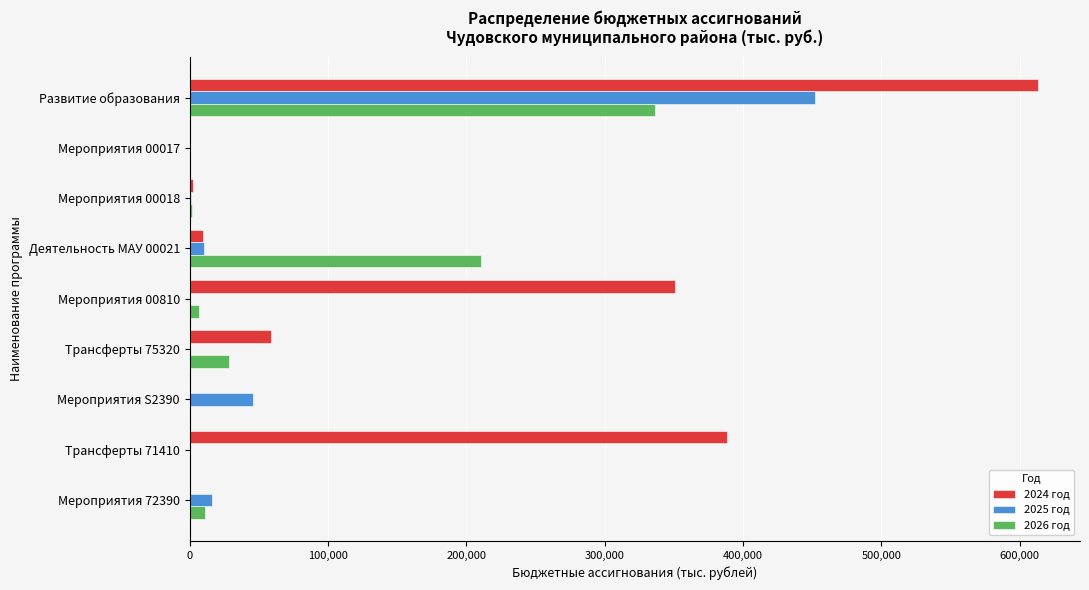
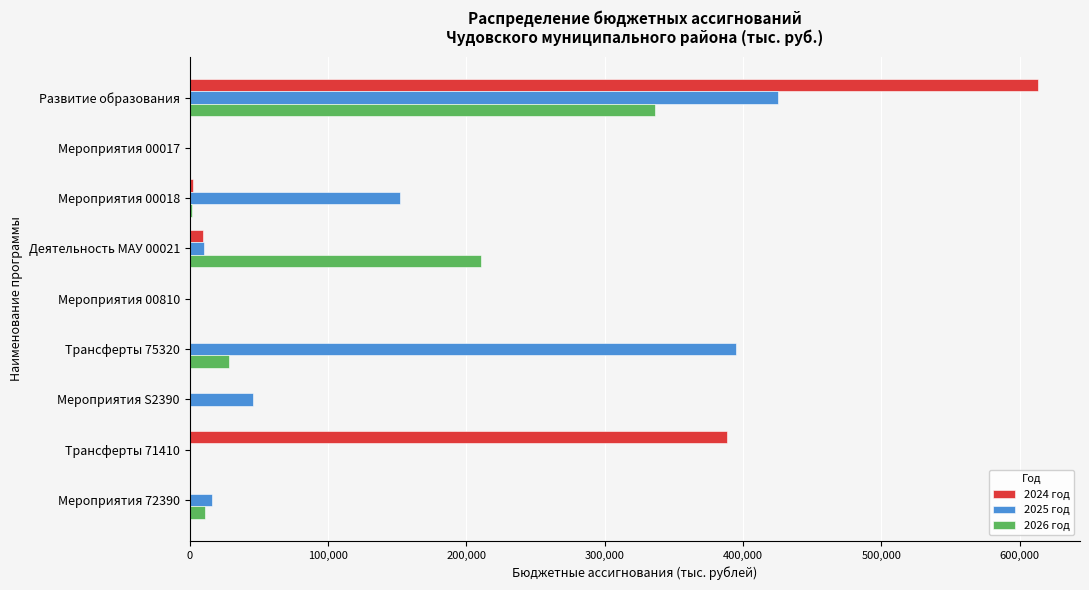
  {
    "2024 год": {
      "Развитие образования": "613,000",
      "Мероприятия 00018": "2,000",
      "Деятельность МАУ 00021": "10,000",
-     "Мероприятия 00810": "351,000",
-     "Трансферты 75320": "58,000",
+     "Мероприятия 00810": "0",
+     "Трансферты 75320": "0",
      "Мероприятия S2390": "0",
      "Трансферты 71410": "388,000",
      "Мероприятия 72390": "0"
    },
    "2025 год": {
-     "Развитие образования": "452,000",
+     "Развитие образования": "425,000",
      "Мероприятия 00017": "0",
-     "Мероприятия 00018": "1,000",
+     "Мероприятия 00018": "152,000",
      "Деятельность МАУ 00021": "10,000",
-     "Трансферты 75320": "0",
+     "Трансферты 75320": "395,000",
      "Мероприятия S2390": "46,000",
      "Трансферты 71410": "0",
      "Мероприятия 72390": "16,000"
    },
    "2026 год": {
      "Развитие образования": "337,000",
      "Мероприятия 00017": "0",
      "Деятельность МАУ 00021": "211,000",
-     "Мероприятия 00810": "6,000",
+     "Мероприятия 00810": "0",
      "Трансферты 75320": "29,000",
      "Мероприятия S2390": "0",
      "Трансферты 71410": "0",
      "Мероприятия 72390": "11,000"
    }
  }
